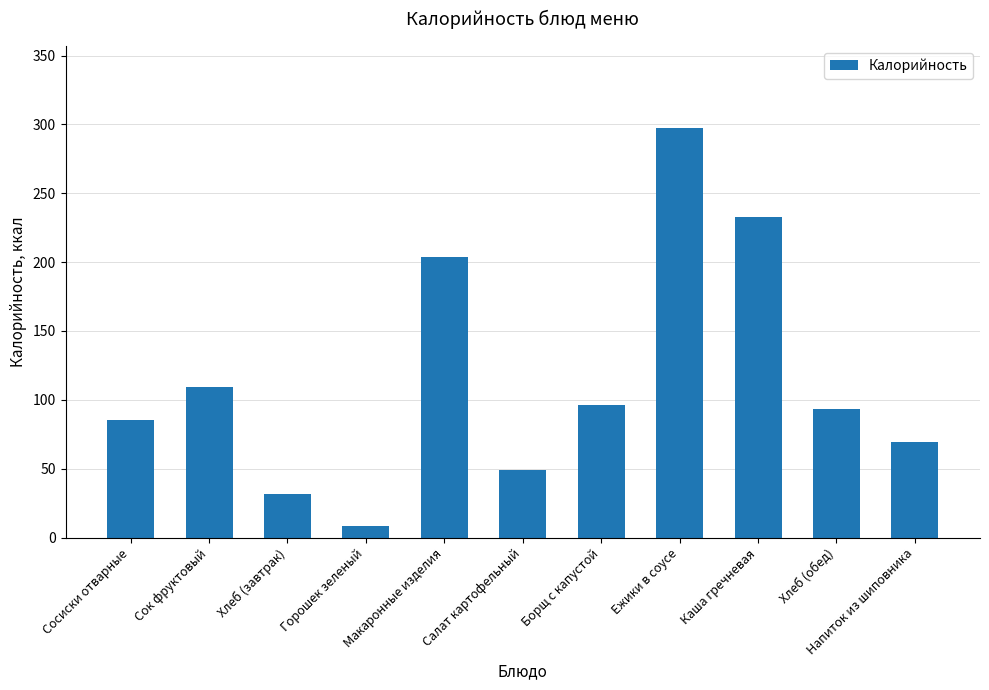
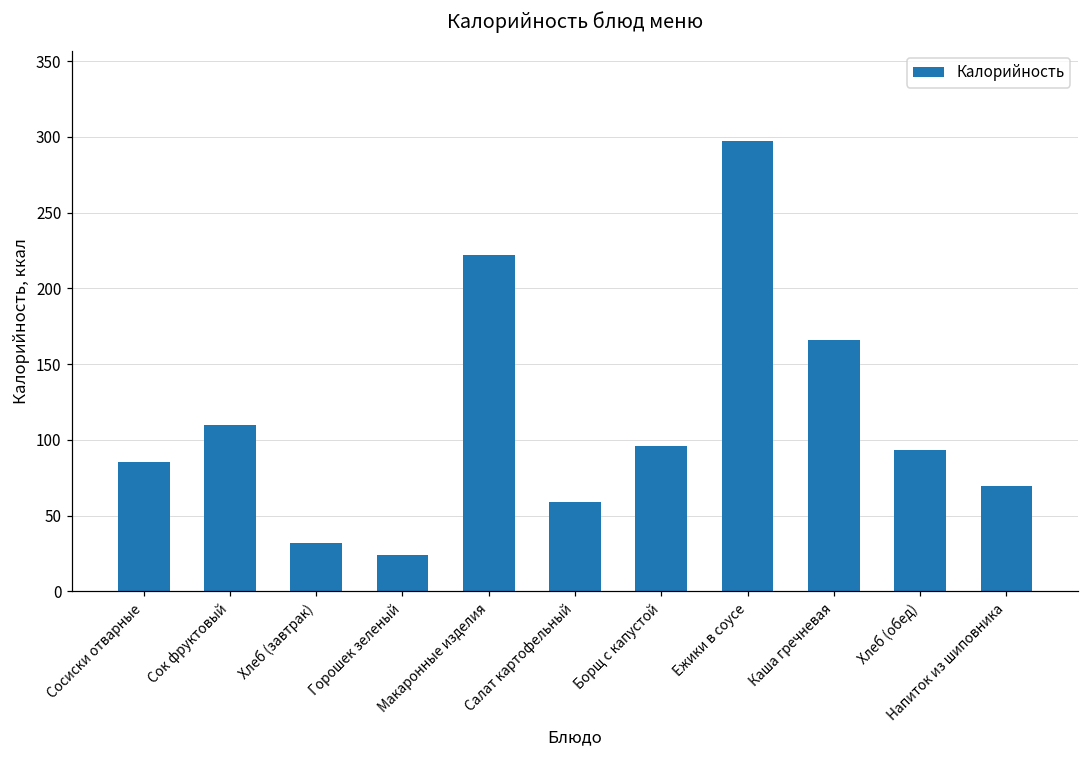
  {
    "Сосиски отварные": 86,
    "Сок фруктовый": 110,
    "Хлеб (завтрак)": 32,
-   "Горошек зеленый": 8,
-   "Макаронные изделия": 204,
-   "Салат картофельный": 49,
+   "Горошек зеленый": 24,
+   "Макаронные изделия": 222,
+   "Салат картофельный": 59,
    "Борщ с капустой": 96,
    "Ежики в соусе": 297,
-   "Каша гречневая": 233,
+   "Каша гречневая": 166,
    "Хлеб (обед)": 93,
    "Напиток из шиповника": 70
  }
